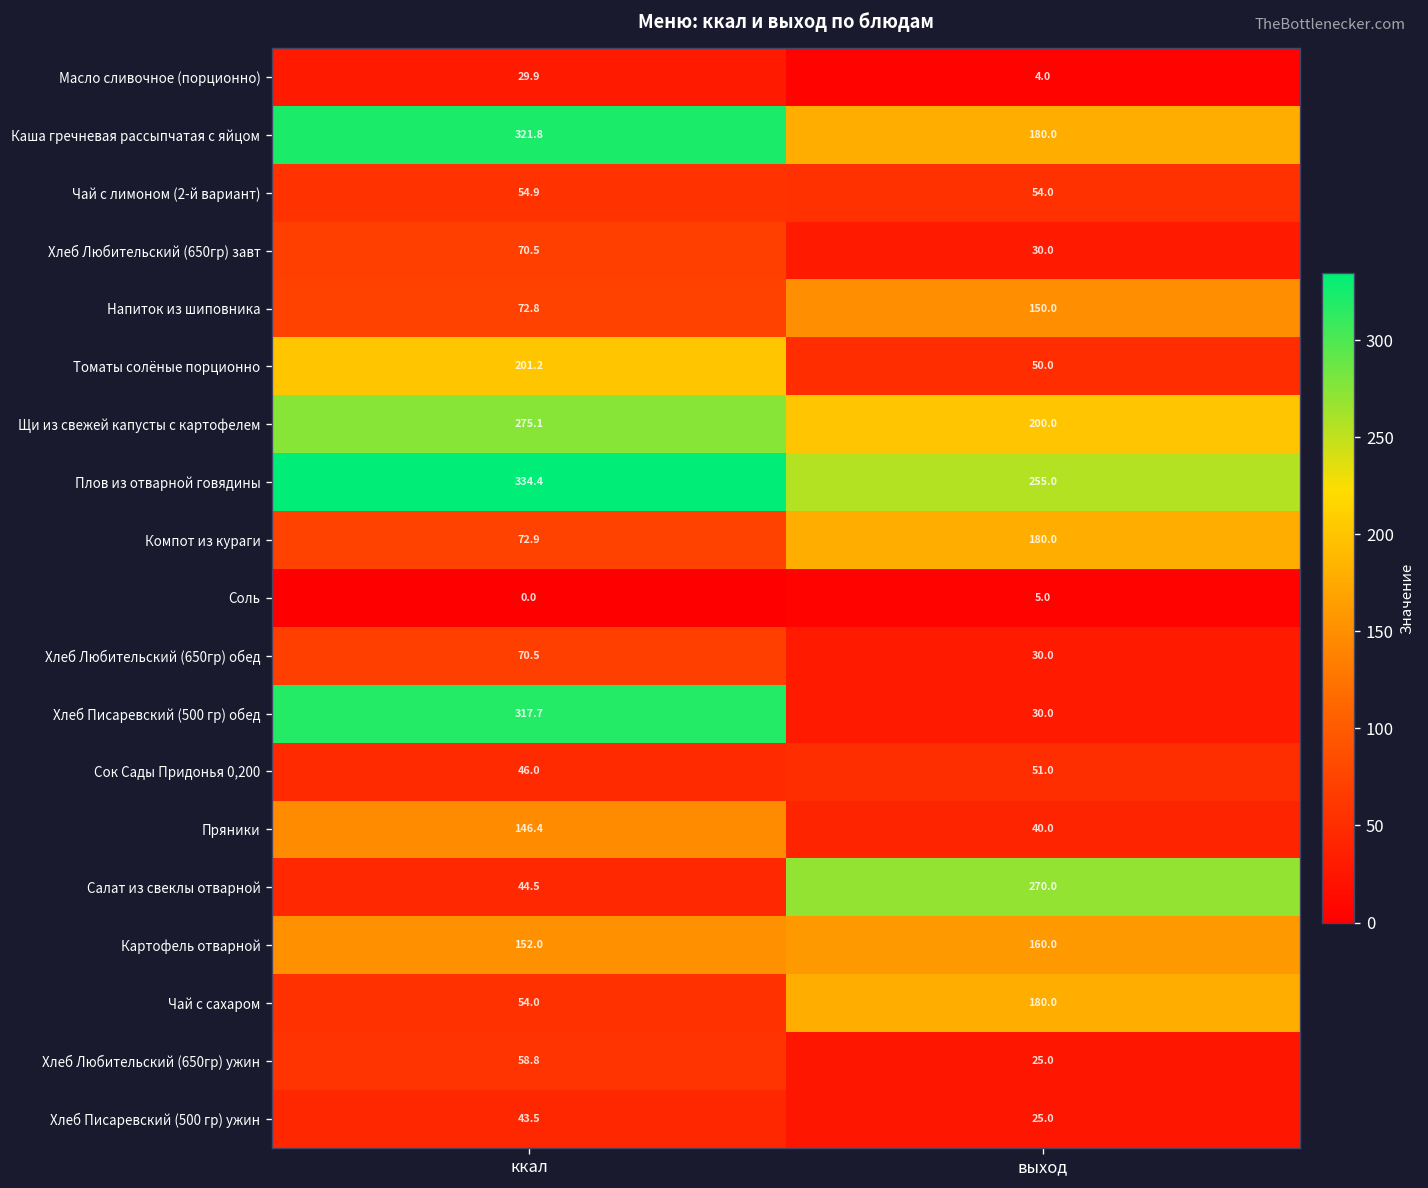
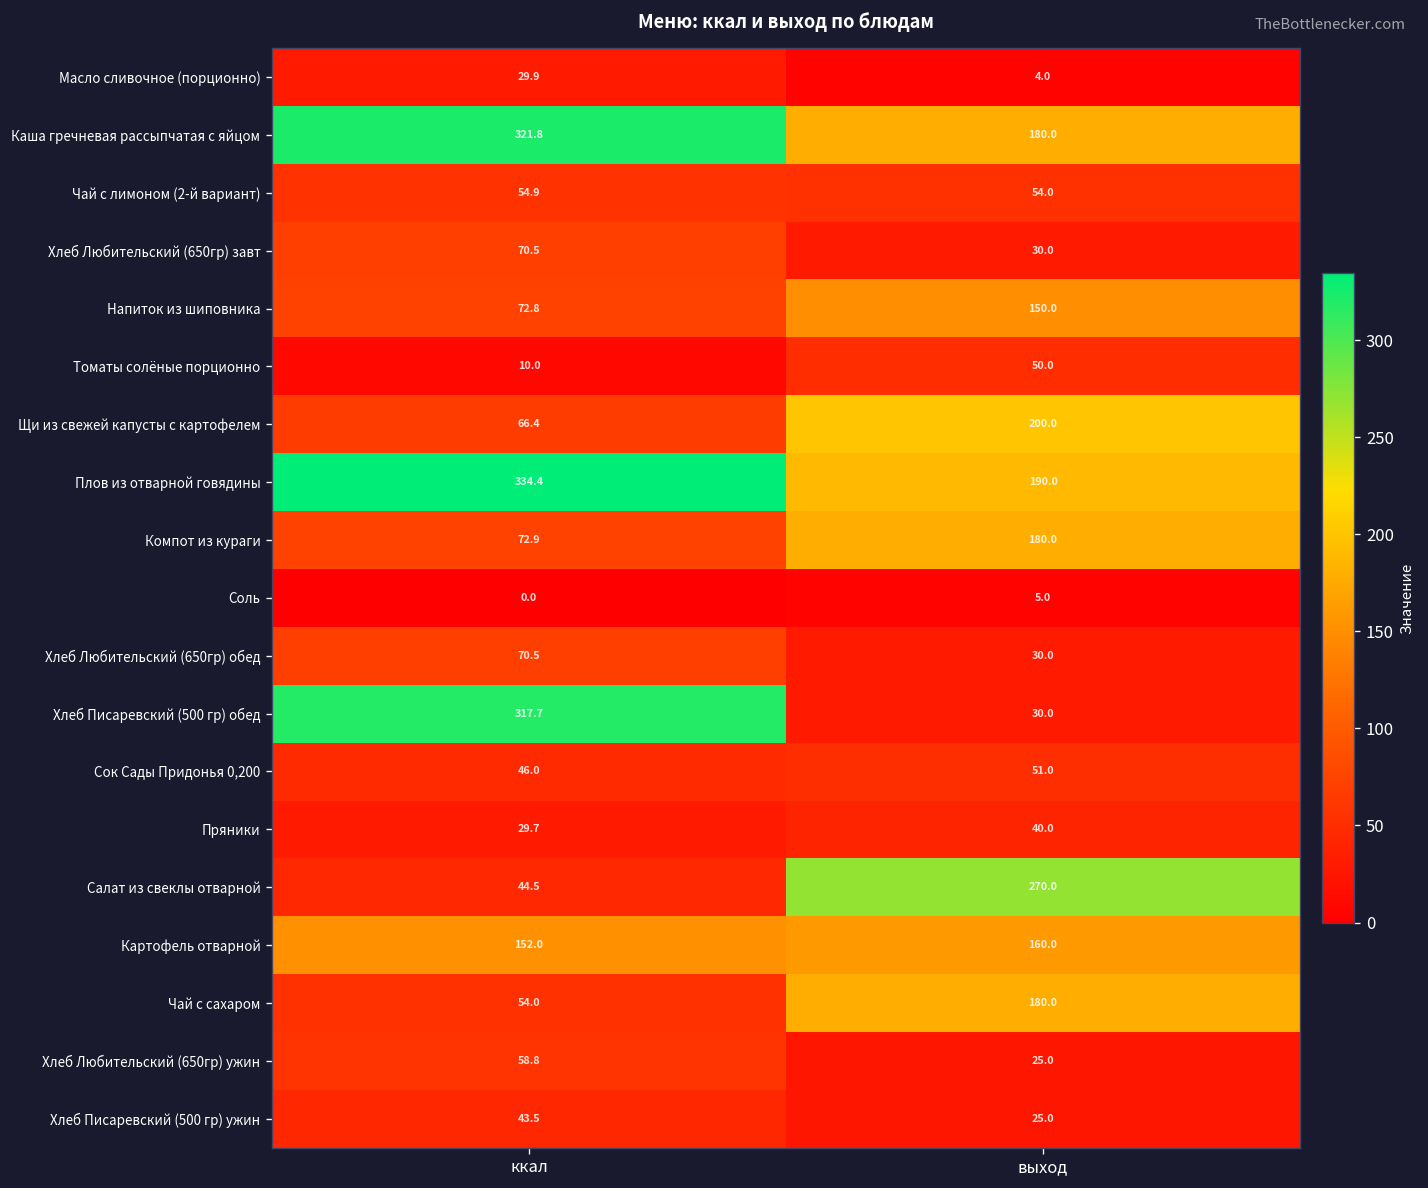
  {
    "Масло сливочное (порционно)": {
      "ккал": 29.9,
      "выход": 4.0
    },
    "Каша гречневая рассыпчатая с яйцом": {
      "ккал": 321.8,
      "выход": 180.0
    },
    "Чай с лимоном (2-й вариант)": {
      "ккал": 54.9,
      "выход": 54.0
    },
    "Хлеб Любительский (650гр) завт": {
      "ккал": 70.5,
      "выход": 30.0
    },
    "Напиток из шиповника": {
      "ккал": 72.8,
      "выход": 150.0
    },
    "Томаты солёные порционно": {
-     "ккал": 201.2,
+     "ккал": 10.0,
      "выход": 50.0
    },
    "Щи из свежей капусты с картофелем": {
-     "ккал": 275.1,
+     "ккал": 66.4,
      "выход": 200.0
    },
    "Плов из отварной говядины": {
      "ккал": 334.4,
-     "выход": 255.0
+     "выход": 190.0
    },
    "Компот из кураги": {
      "ккал": 72.9,
      "выход": 180.0
    },
    "Соль": {
      "ккал": 0.0,
      "выход": 5.0
    },
    "Хлеб Любительский (650гр) обед": {
      "ккал": 70.5,
      "выход": 30.0
    },
    "Хлеб Писаревский (500 гр) обед": {
      "ккал": 317.7,
      "выход": 30.0
    },
    "Сок Сады Придонья 0,200": {
      "ккал": 46.0,
      "выход": 51.0
    },
    "Пряники": {
-     "ккал": 146.4,
+     "ккал": 29.7,
      "выход": 40.0
    },
    "Салат из свеклы отварной": {
      "ккал": 44.5,
      "выход": 270.0
    },
    "Картофель отварной": {
      "ккал": 152.0,
      "выход": 160.0
    },
    "Чай с сахаром": {
      "ккал": 54.0,
      "выход": 180.0
    },
    "Хлеб Любительский (650гр) ужин": {
      "ккал": 58.8,
      "выход": 25.0
    },
    "Хлеб Писаревский (500 гр) ужин": {
      "ккал": 43.5,
      "выход": 25.0
    }
  }
